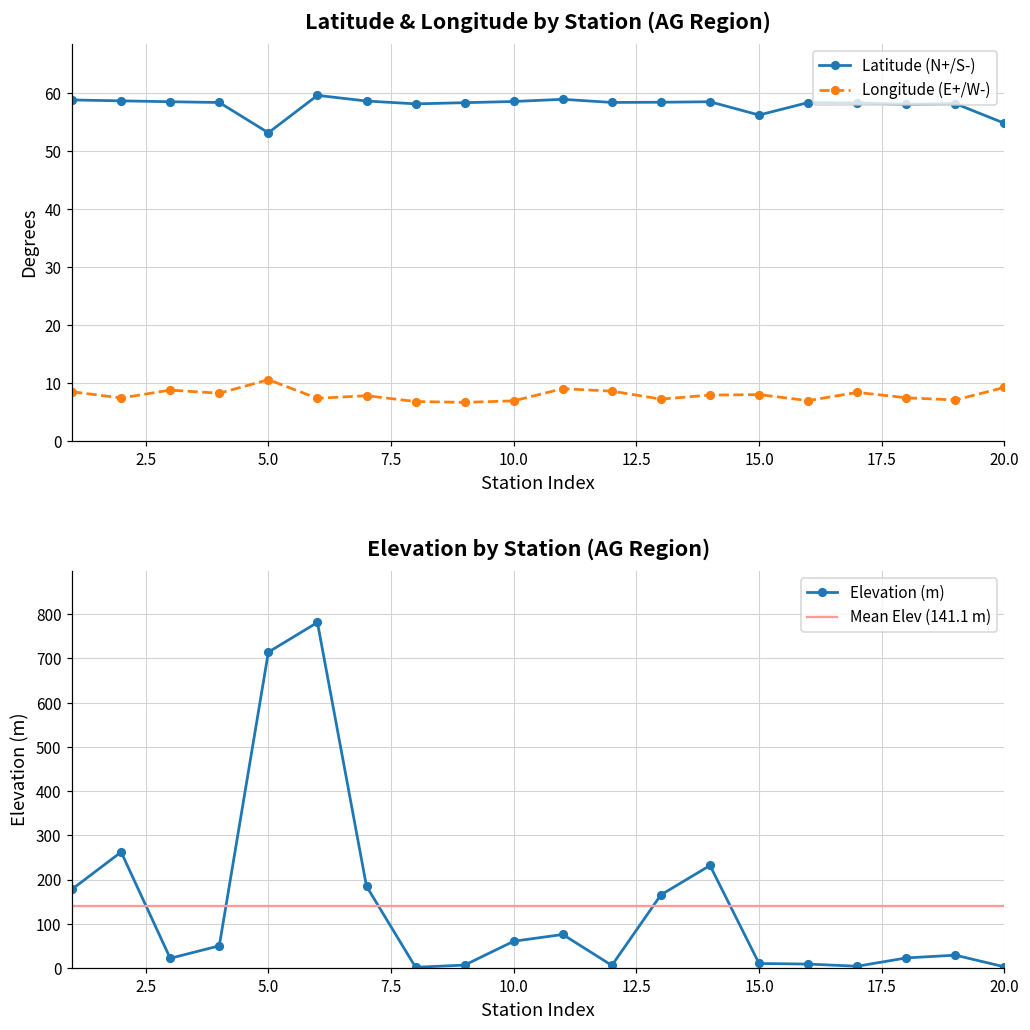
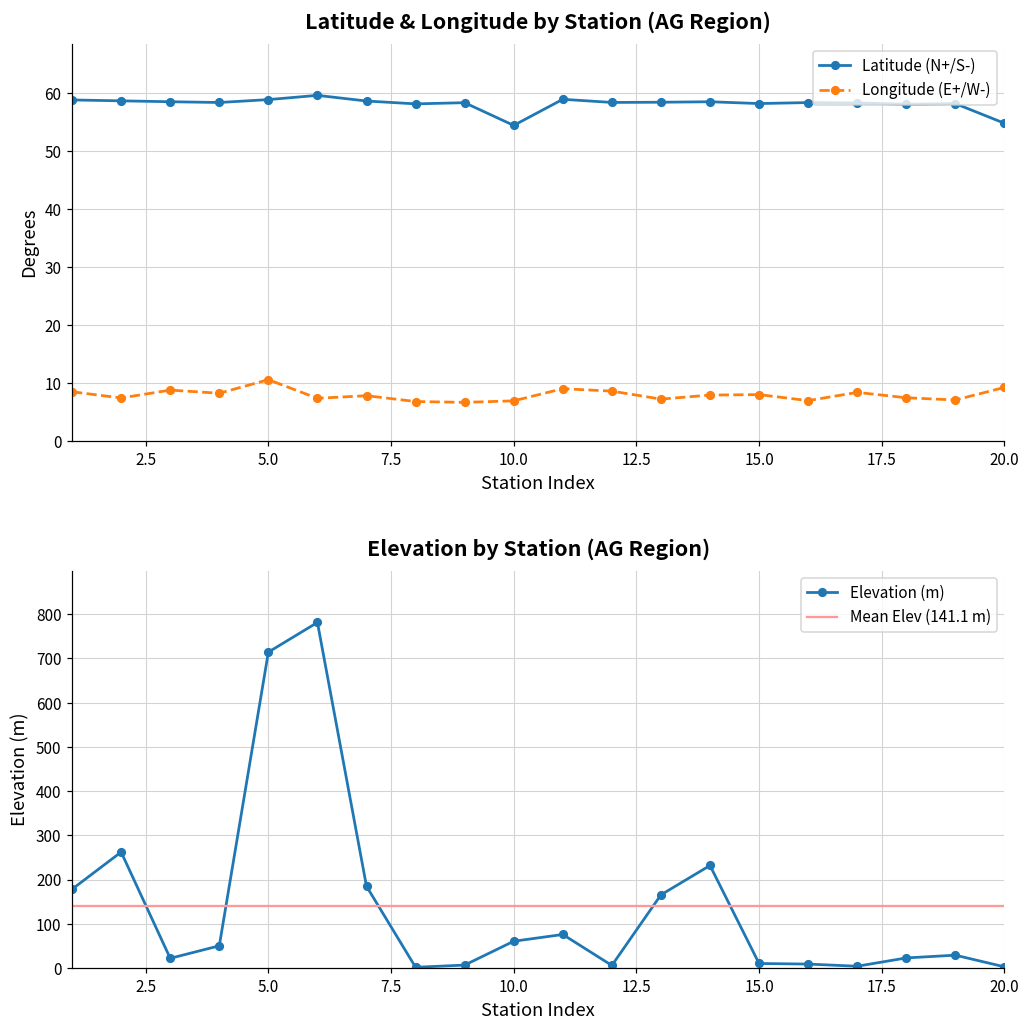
  {
    "Latitude & Longitude by Station (AG Region)": {
      "Latitude (N+/S-)": {
-       "5.0": 53,
-       "10.0": 59,
-       "15.0": 56,
+       "5.0": 59,
+       "10.0": 54,
+       "15.0": 58,
        "20.0": 55
      },
      "Longitude (E+/W-)": {
        "5.0": 11,
        "10.0": 7,
        "15.0": 8,
        "20.0": 9
      }
    },
    "Elevation by Station (AG Region)": {
      "5.0": 710,
      "10.0": 60,
      "15.0": 10,
      "20.0": 0
    }
  }
